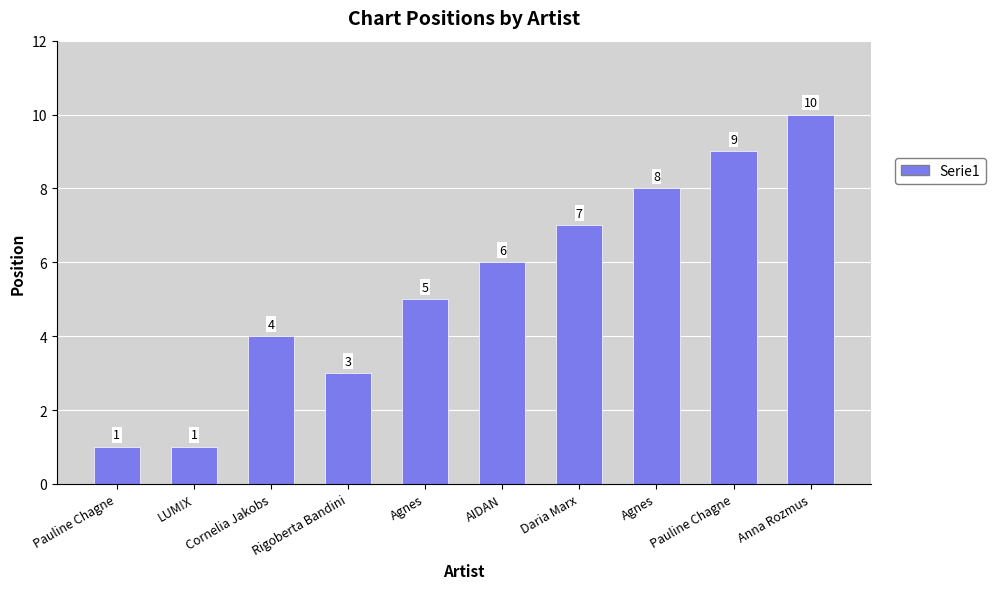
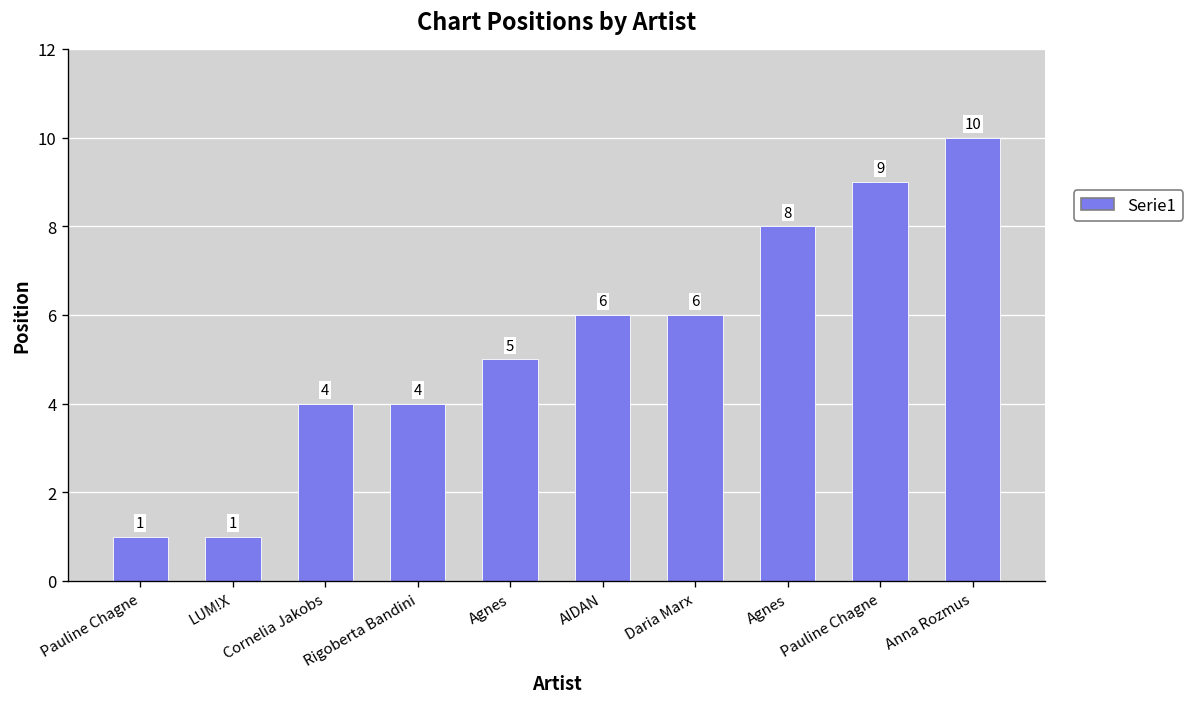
  {
-   "Rigoberta Bandini": 3,
-   "Daria Marx": 7
+   "Rigoberta Bandini": 4,
+   "Daria Marx": 6
  }
